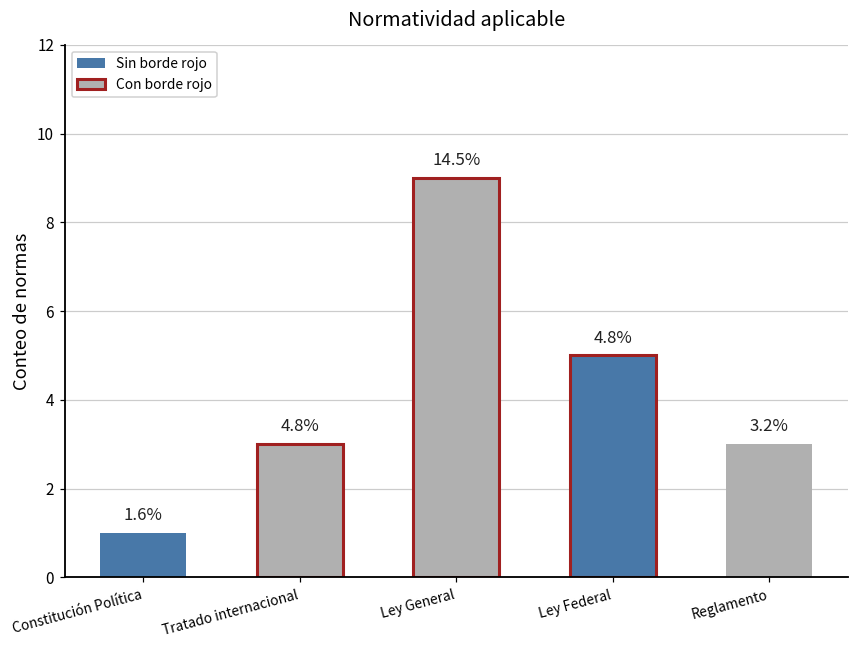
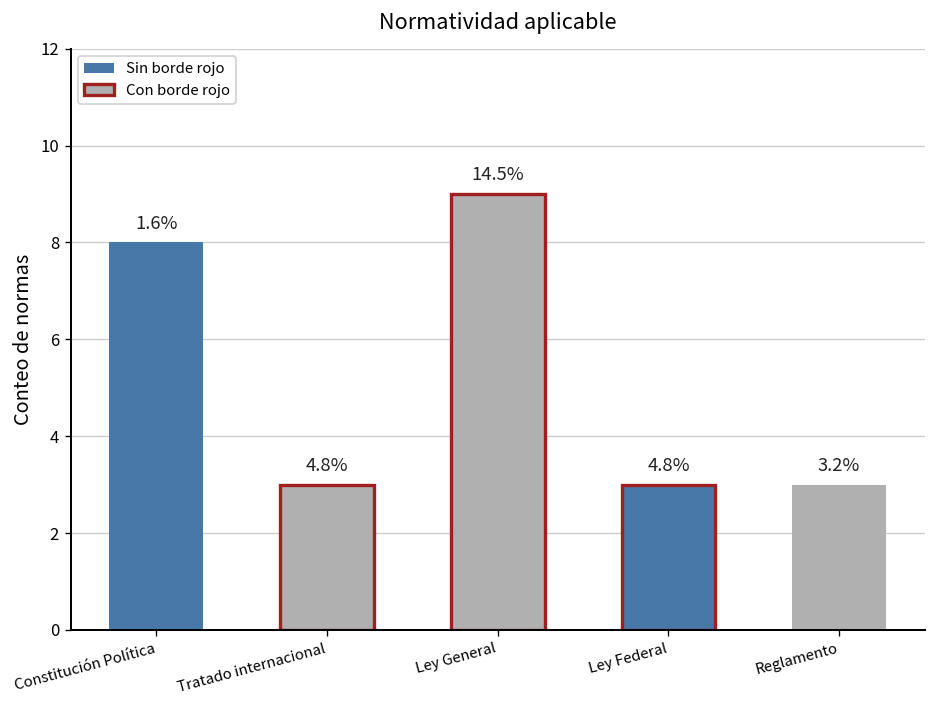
  {
-   "Constitución Política": 1,
-   "Ley Federal": 5
+   "Constitución Política": 8,
+   "Ley Federal": 3
  }
